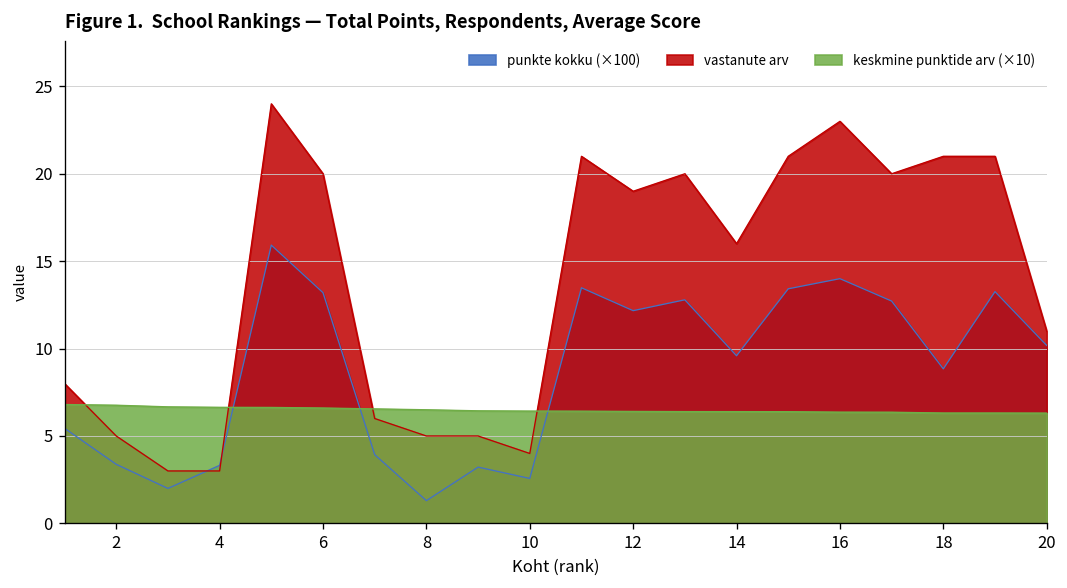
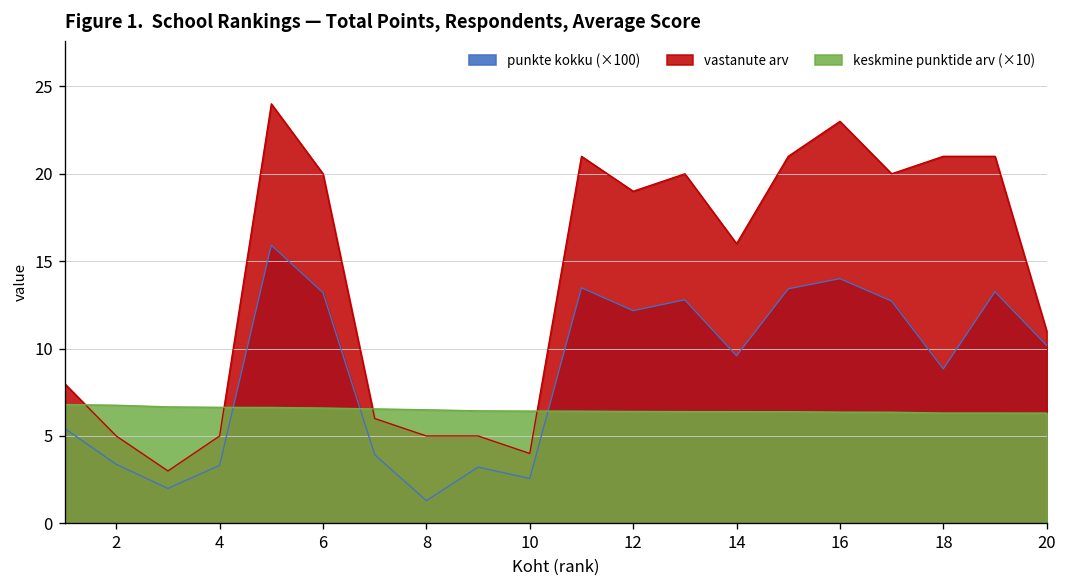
  {
    "punkte kokku (×100)": {
      "2": 3.4,
      "4": 3.3,
      "6": 13.2,
      "8": 1.3,
      "10": 2.6,
      "12": 12,
      "14": 9.6,
      "16": 14,
      "18": 9,
      "20": 10.2
    },
    "vastanute arv": {
      "2": 5,
-     "4": 3,
+     "4": 5,
      "6": 20,
      "8": 5,
      "10": 4,
      "12": 19,
      "14": 16,
      "16": 23,
      "18": 21,
      "20": 11
    },
    "keskmine punktide arv (×10)": {
      "2": 6.8,
      "4": 6.6,
      "6": 6.6,
      "8": 6.5,
      "10": 6.4,
      "12": 6.4,
      "14": 6.4,
      "16": 6.4,
      "18": 6.3,
      "20": 6.3
    }
  }
